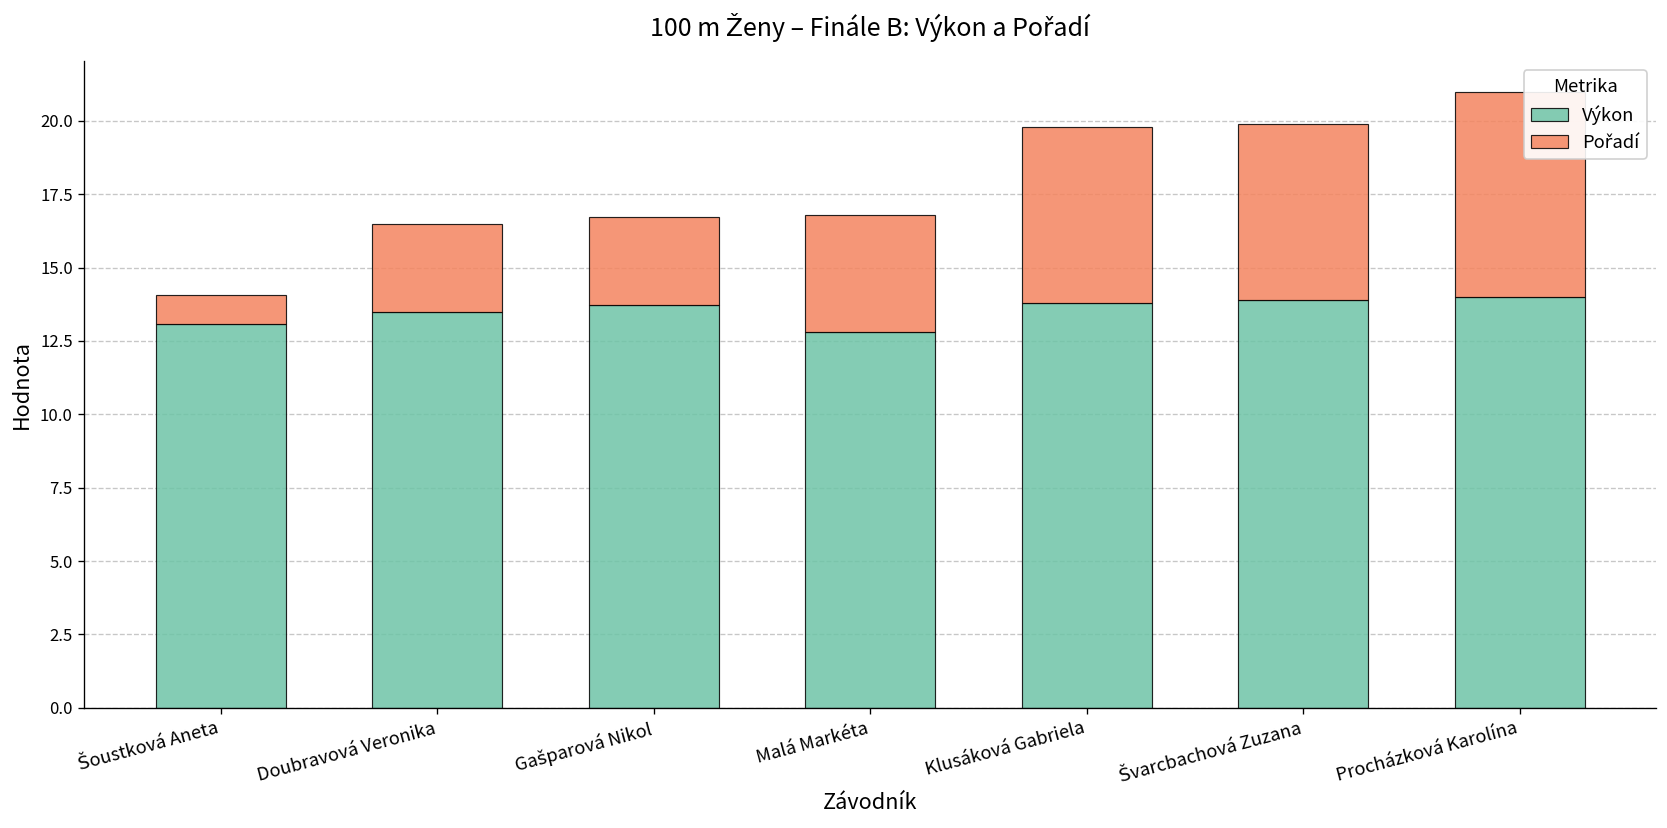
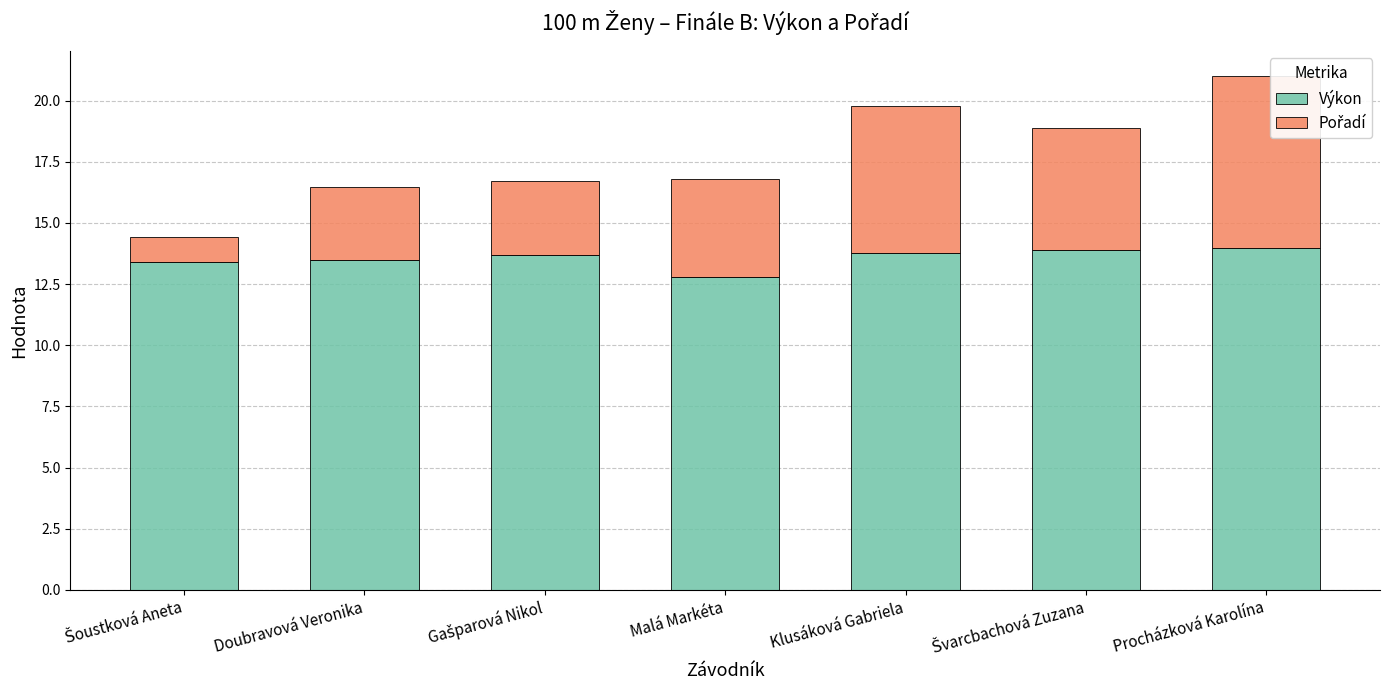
  {
    "Výkon": {
-     "Šoustková Aneta": 13.1,
+     "Šoustková Aneta": 13.4,
      "Doubravová Veronika": 13.5,
      "Gašparová Nikol": 13.7,
      "Malá Markéta": 12.8,
      "Klusáková Gabriela": 13.8,
      "Švarcbachová Zuzana": 13.9,
      "Procházková Karolína": 14.0
    },
    "Pořadí": {
      "Šoustková Aneta": 1,
      "Doubravová Veronika": 3,
      "Gašparová Nikol": 3,
      "Malá Markéta": 4,
      "Klusáková Gabriela": 6,
-     "Švarcbachová Zuzana": 6,
+     "Švarcbachová Zuzana": 5,
      "Procházková Karolína": 7
    }
  }
